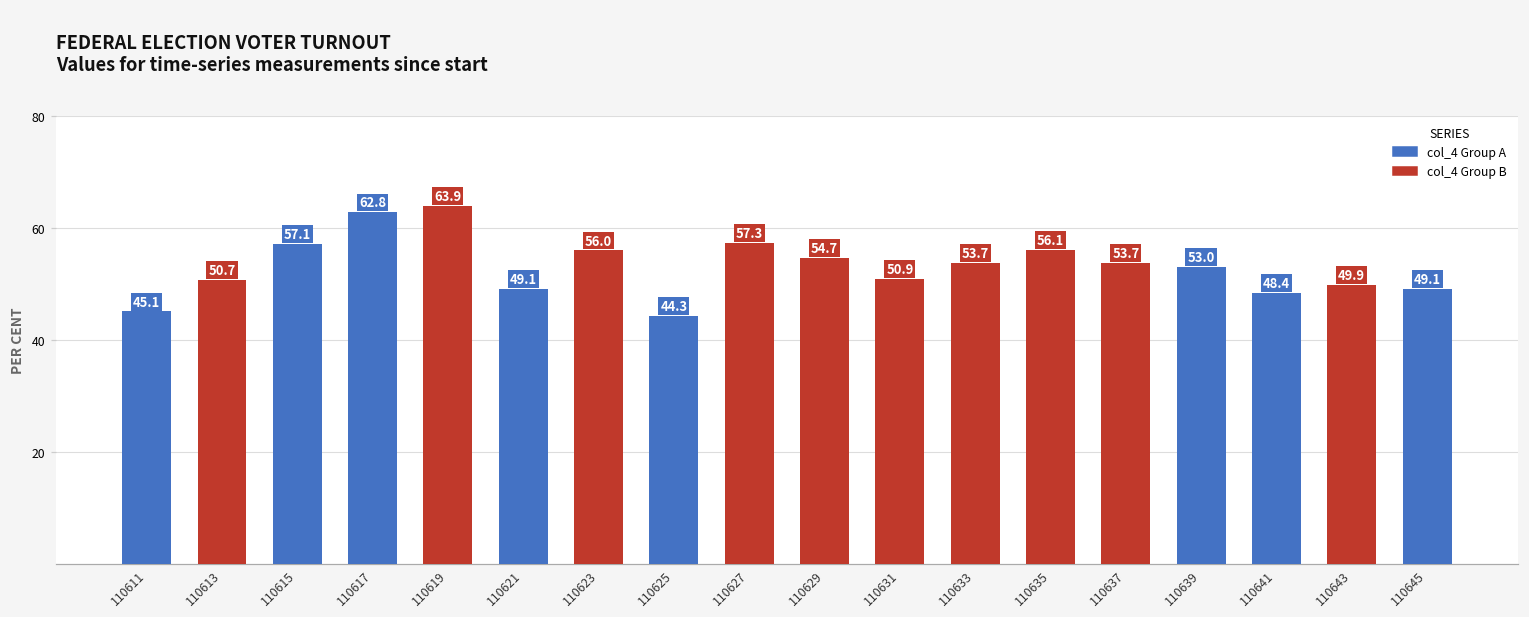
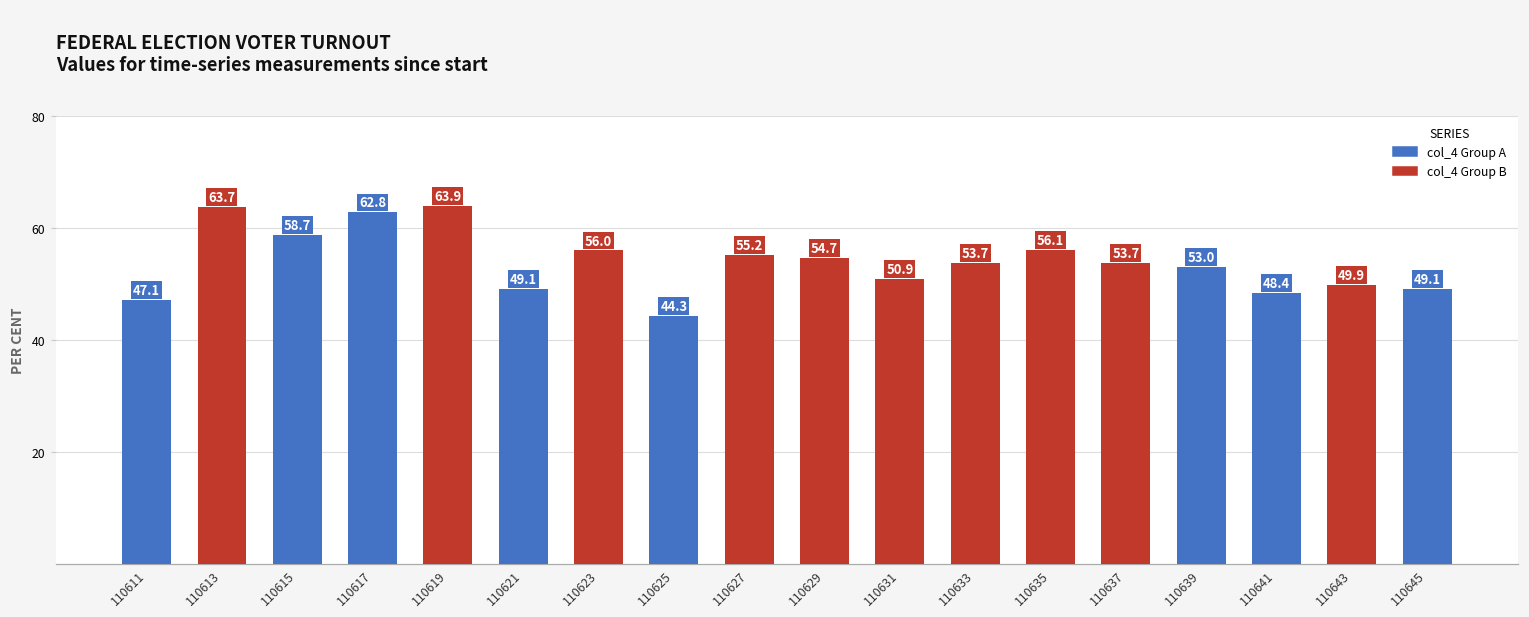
  {
-   "110611": 45.1,
-   "110613": 50.7,
-   "110615": 57.1,
-   "110627": 57.3
+   "110611": 47.1,
+   "110613": 63.7,
+   "110615": 58.7,
+   "110627": 55.2
  }
